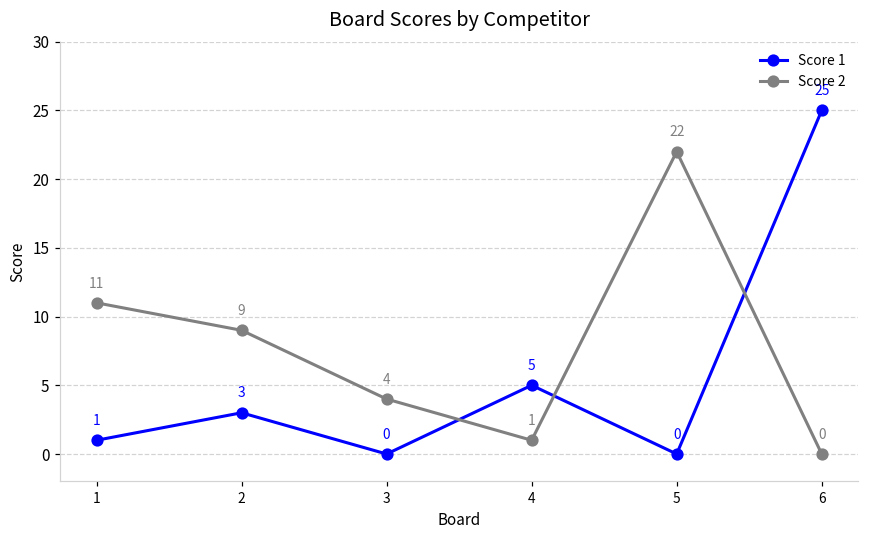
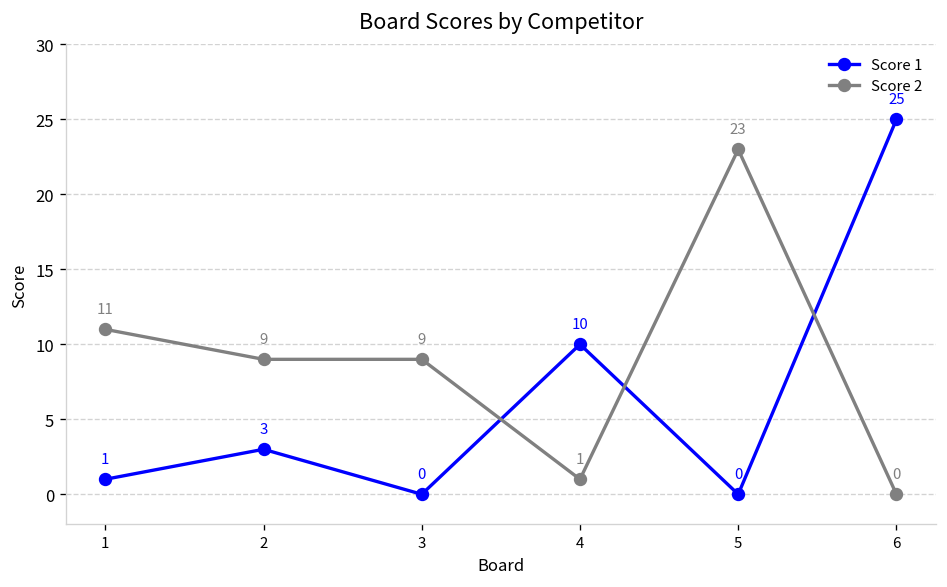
  {
    "Score 1": {
      "1": 1,
      "2": 3,
      "3": 0,
-     "4": 5,
+     "4": 10,
      "5": 0,
      "6": 25
    },
    "Score 2": {
      "1": 11,
      "2": 9,
-     "3": 4,
+     "3": 9,
      "4": 1,
-     "5": 22,
+     "5": 23,
      "6": 0
    }
  }
